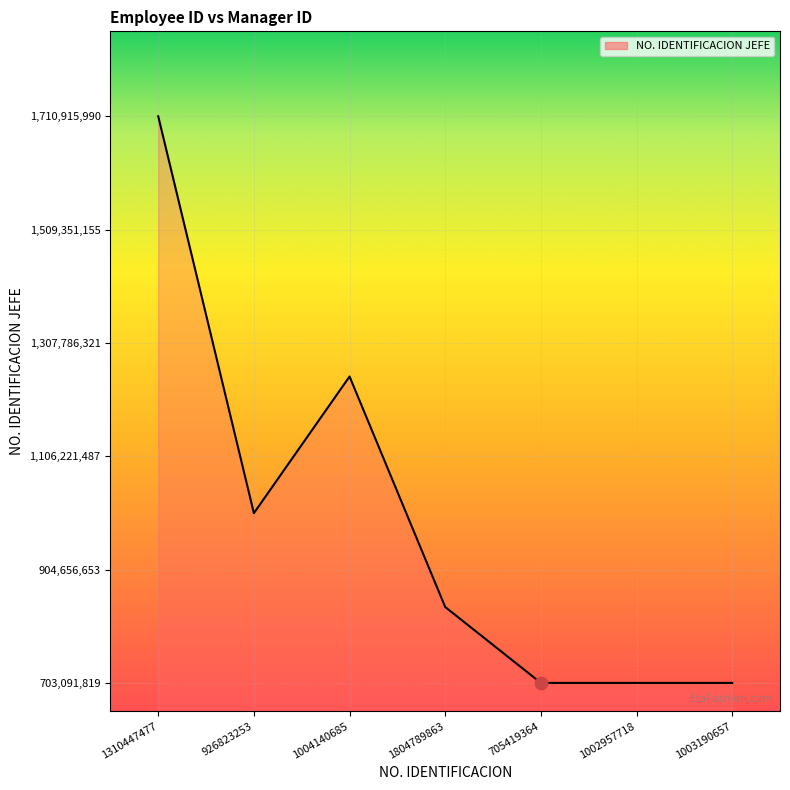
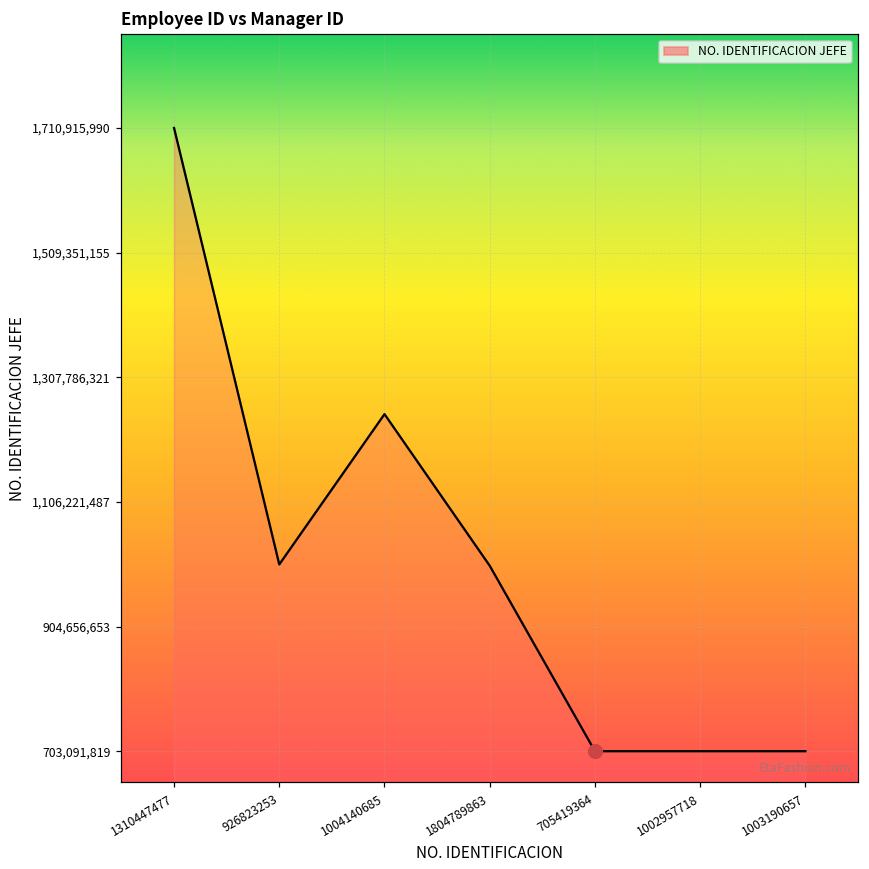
  {
    "NO. IDENTIFICACION JEFE": {
      "1310447477": "1,710,000,000",
      "926823253": "1,010,000,000",
      "1004140685": "1,250,000,000",
-     "1804789863": "840,000,000",
+     "1804789863": "1,000,000,000",
      "1002957718": "700,000,000",
      "1003190657": "700,000,000"
    }
  }
